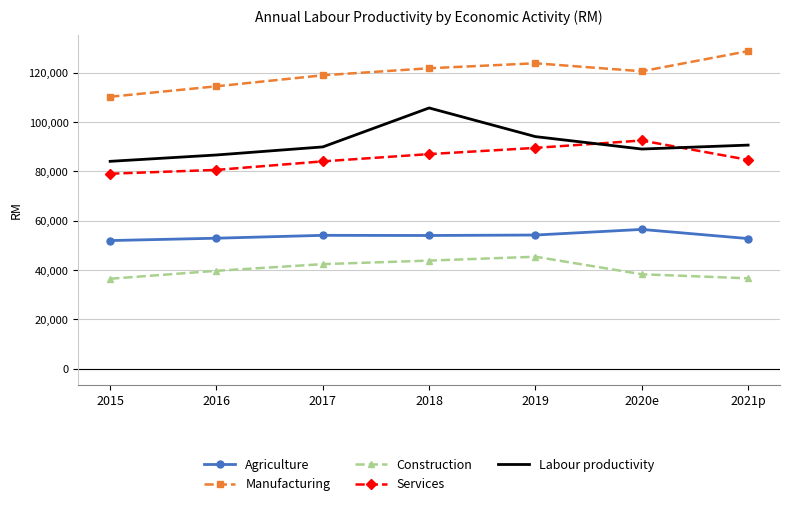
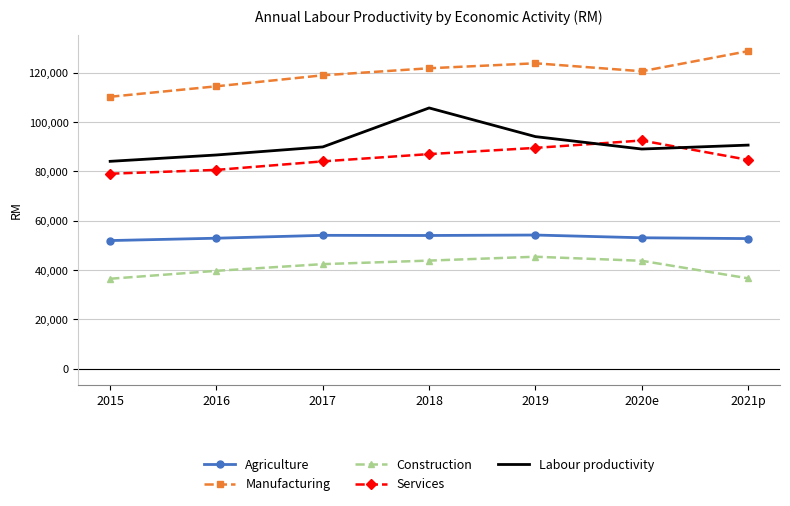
  {
    "Agriculture": {
      "2015": "52,000",
      "2016": "53,000",
      "2017": "54,000",
      "2018": "54,000",
      "2019": "54,000",
-     "2020e": "57,000",
+     "2020e": "53,000",
      "2021p": "53,000"
    },
    "Manufacturing": {
      "2015": "110,000",
      "2016": "115,000",
      "2017": "119,000",
      "2018": "122,000",
      "2019": "124,000",
      "2020e": "121,000",
      "2021p": "129,000"
    },
    "Construction": {
      "2015": "36,000",
      "2016": "40,000",
      "2017": "42,000",
      "2018": "44,000",
      "2019": "45,000",
-     "2020e": "38,000",
+     "2020e": "44,000",
      "2021p": "37,000"
    },
    "Services": {
      "2015": "79,000",
      "2016": "81,000",
      "2017": "84,000",
      "2018": "87,000",
      "2019": "90,000",
      "2020e": "93,000",
      "2021p": "85,000"
    },
    "Labour productivity": {
      "2015": "84,000",
      "2016": "87,000",
      "2017": "90,000",
      "2018": "106,000",
      "2019": "94,000",
      "2020e": "89,000",
      "2021p": "91,000"
    }
  }
